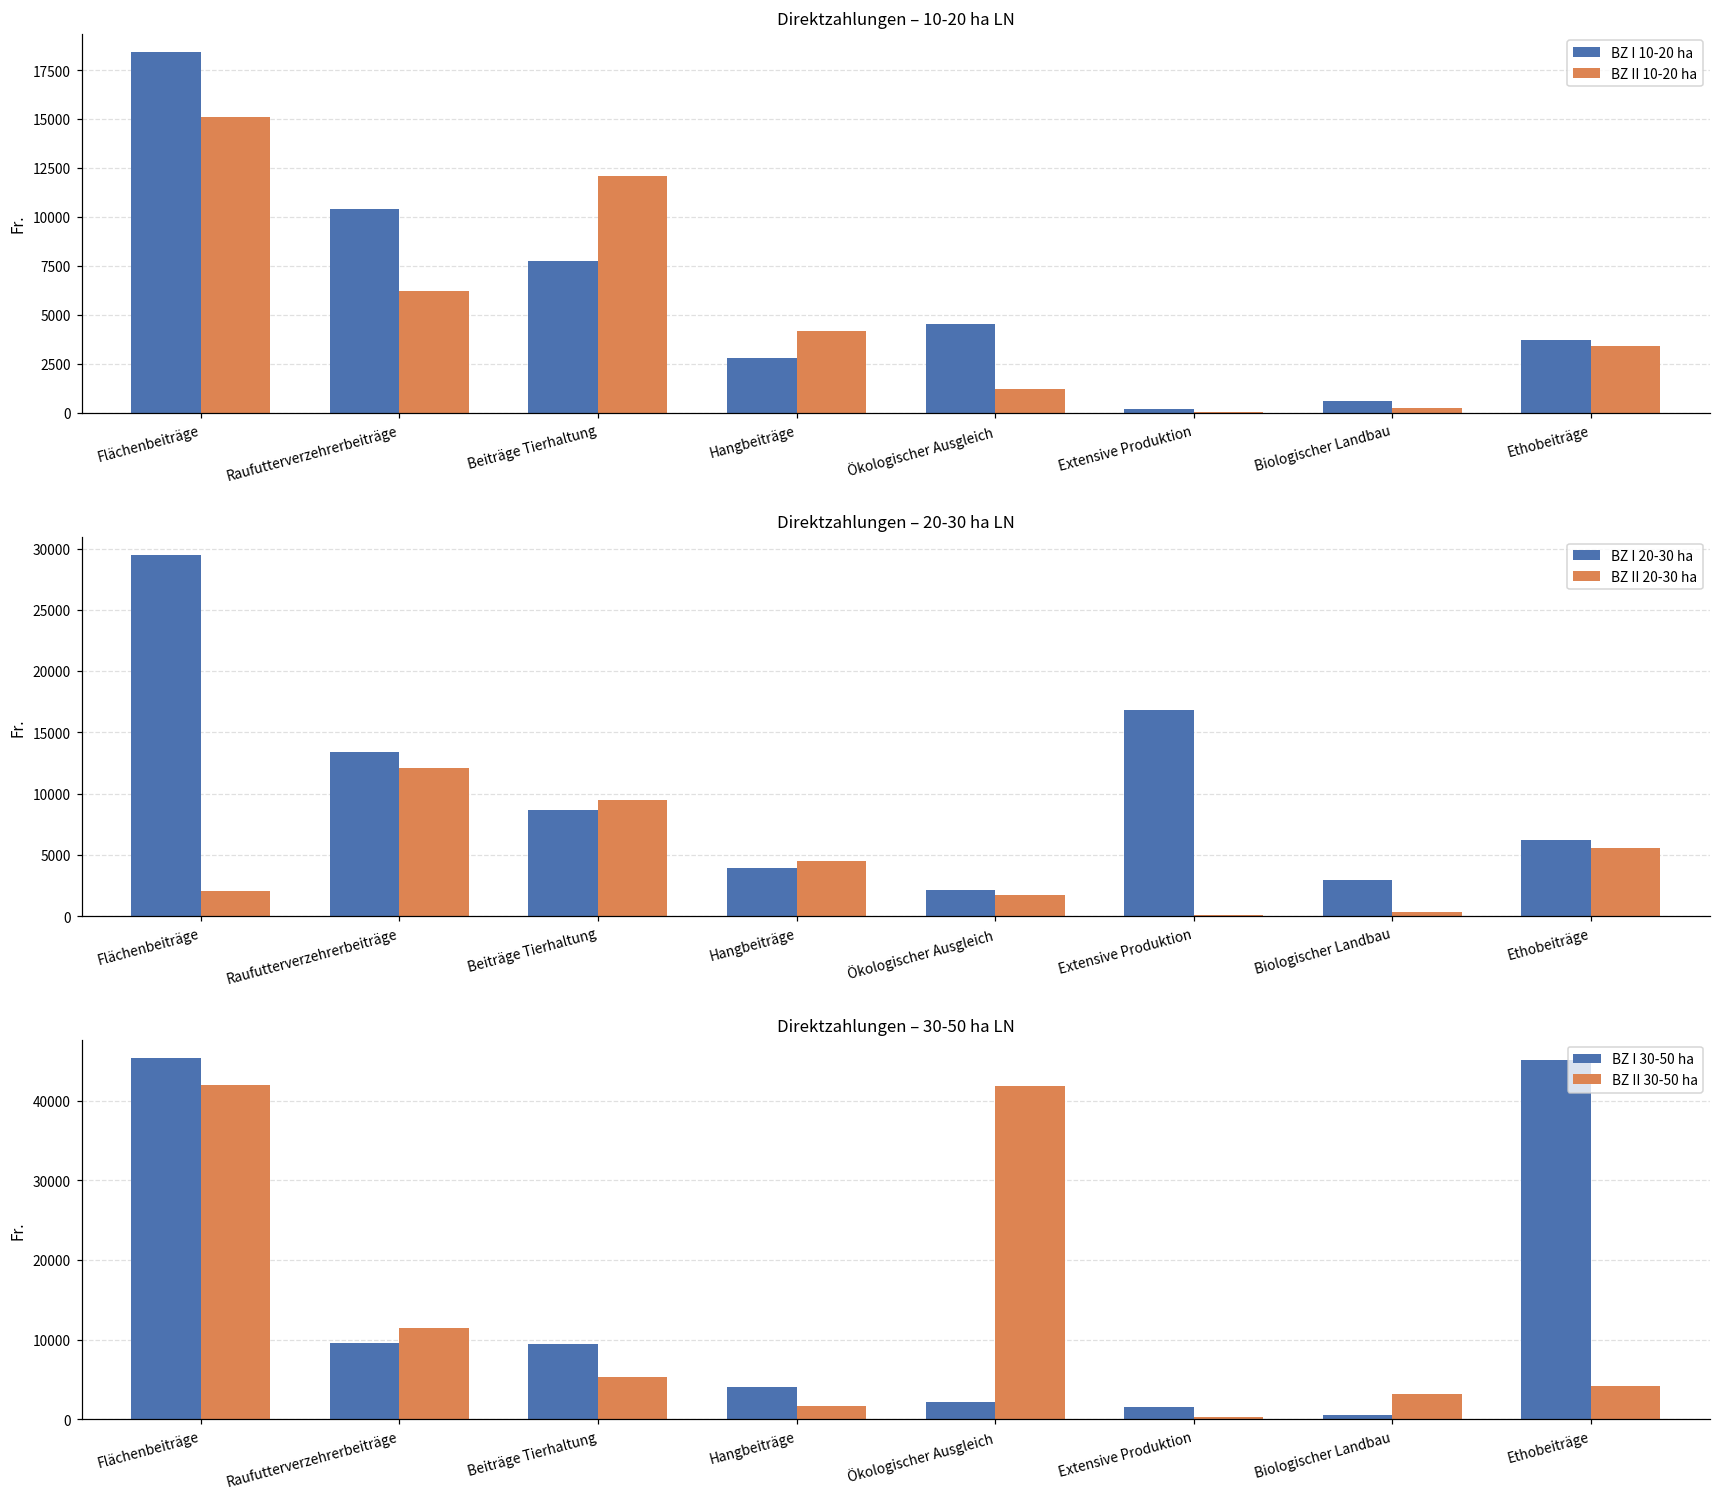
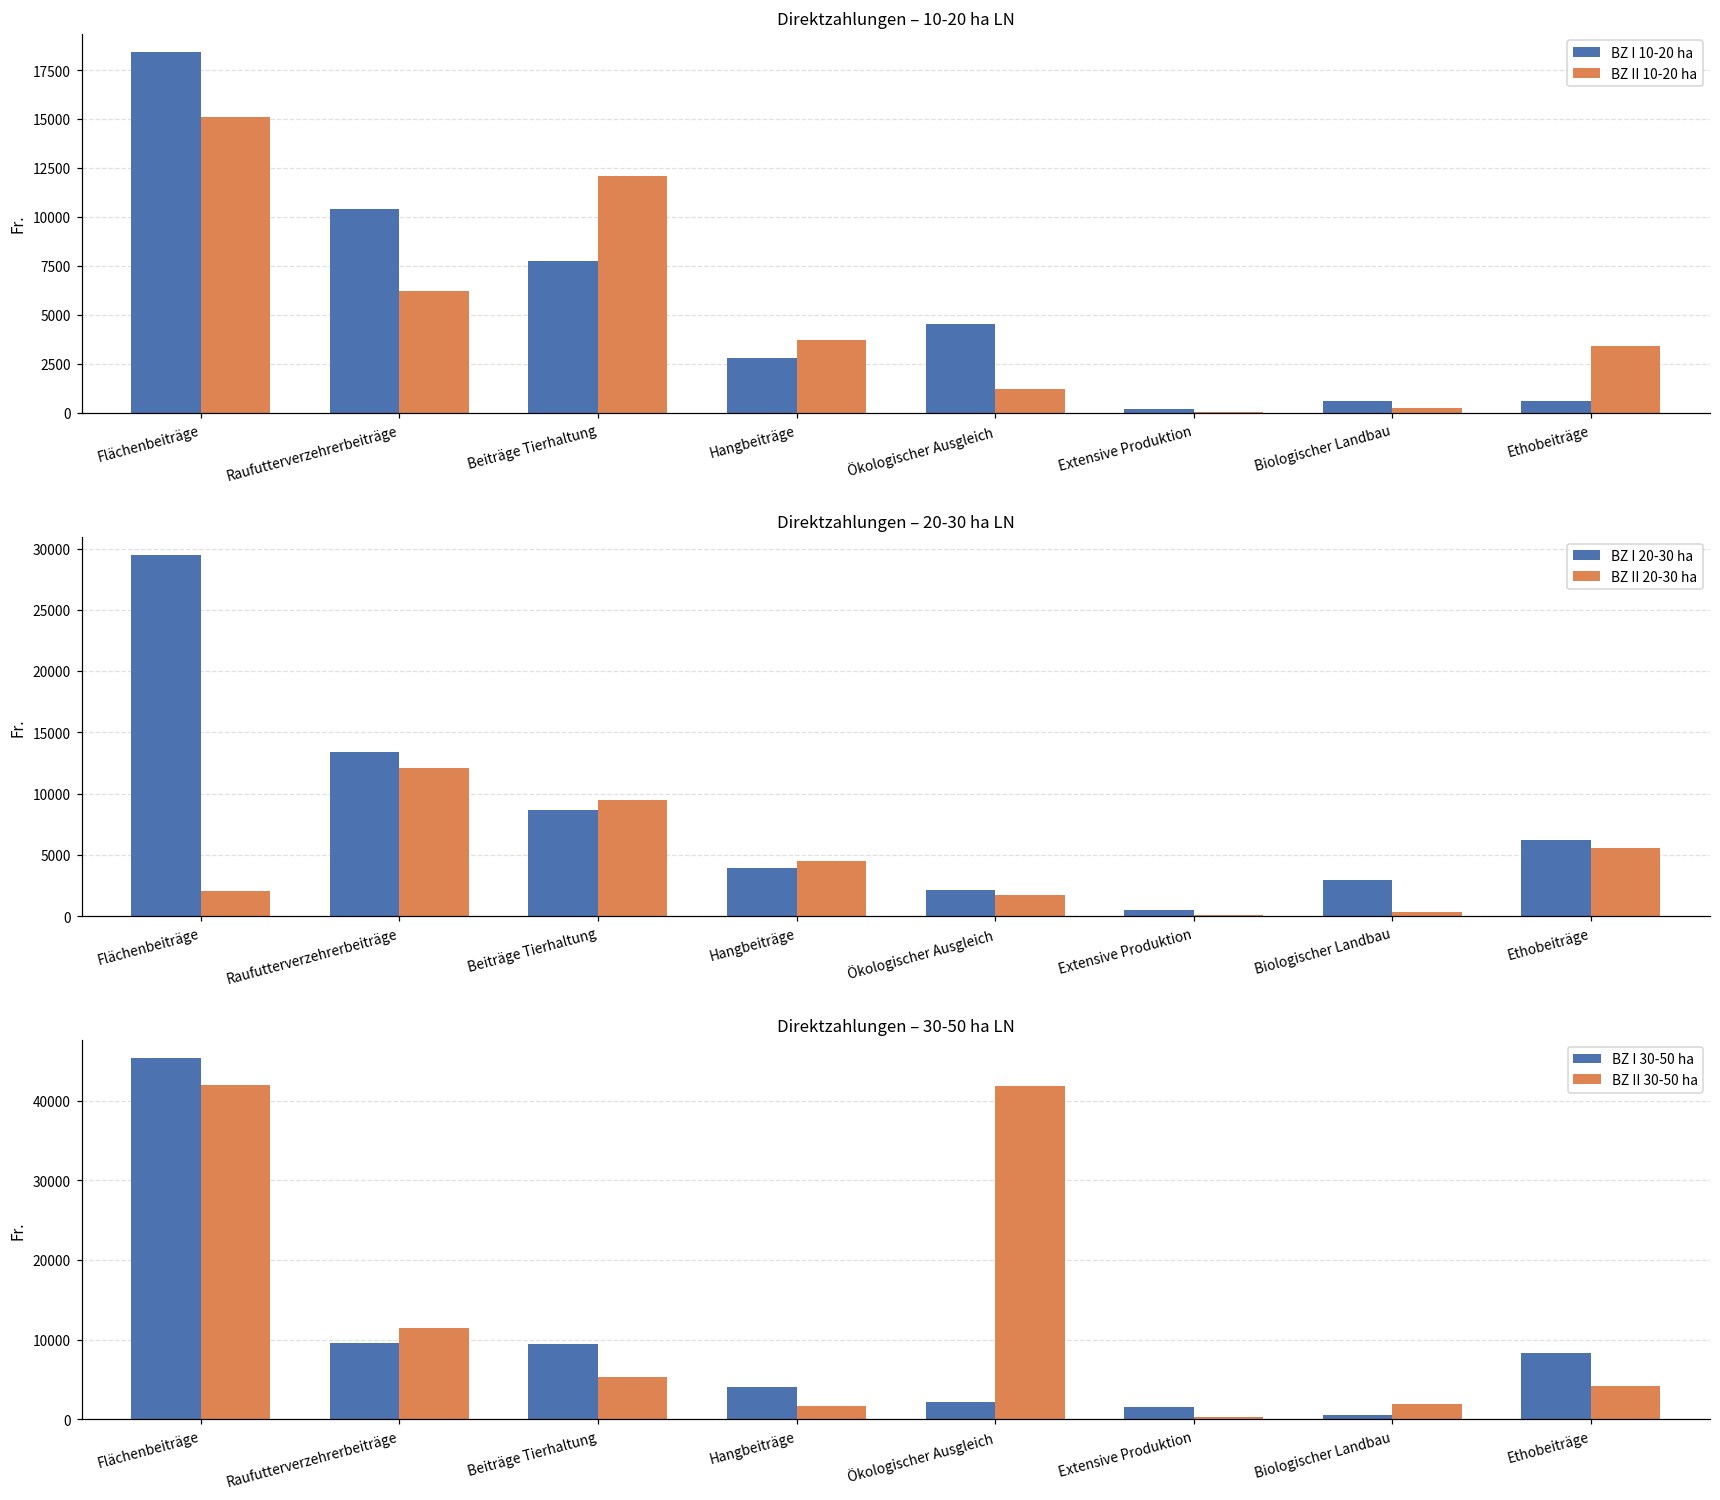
  {
    "Direktzahlungen – 10-20 ha LN": {
      "BZ I 10-20 ha": {
        "Flächenbeiträge": 18400,
        "Raufutterverzehrerbeiträge": 10400,
        "Beiträge Tierhaltung": 7700,
        "Hangbeiträge": 2800,
        "Ökologischer Ausgleich": 4500,
        "Extensive Produktion": 200,
        "Biologischer Landbau": 600,
-       "Ethobeiträge": 3700
+       "Ethobeiträge": 600
      },
      "BZ II 10-20 ha": {
        "Flächenbeiträge": 15100,
        "Raufutterverzehrerbeiträge": 6200,
        "Beiträge Tierhaltung": 12100,
-       "Hangbeiträge": 4200,
+       "Hangbeiträge": 3700,
        "Ökologischer Ausgleich": 1200,
        "Biologischer Landbau": 200,
        "Ethobeiträge": 3400
      }
    },
    "Direktzahlungen – 20-30 ha LN": {
      "BZ I 20-30 ha": {
        "Flächenbeiträge": 29500,
        "Raufutterverzehrerbeiträge": 13400,
        "Beiträge Tierhaltung": 8700,
        "Hangbeiträge": 3900,
        "Ökologischer Ausgleich": 2100,
-       "Extensive Produktion": 16800,
+       "Extensive Produktion": 500,
        "Biologischer Landbau": 3000,
        "Ethobeiträge": 6200
      },
      "BZ II 20-30 ha": {
        "Flächenbeiträge": 2100,
        "Raufutterverzehrerbeiträge": 12100,
        "Beiträge Tierhaltung": 9500,
        "Hangbeiträge": 4500,
        "Ökologischer Ausgleich": 1700,
        "Biologischer Landbau": 400,
        "Ethobeiträge": 5600
      }
    },
    "Direktzahlungen – 30-50 ha LN": {
      "BZ I 30-50 ha": {
        "Flächenbeiträge": 45000,
        "Raufutterverzehrerbeiträge": 10000,
        "Beiträge Tierhaltung": 9000,
        "Hangbeiträge": 4000,
        "Ökologischer Ausgleich": 2000,
        "Extensive Produktion": 1000,
        "Biologischer Landbau": 1000,
-       "Ethobeiträge": 45000
+       "Ethobeiträge": 8000
      },
      "BZ II 30-50 ha": {
        "Flächenbeiträge": 42000,
        "Raufutterverzehrerbeiträge": 11000,
        "Beiträge Tierhaltung": 5000,
        "Hangbeiträge": 2000,
        "Ökologischer Ausgleich": 42000,
-       "Biologischer Landbau": 3000,
+       "Biologischer Landbau": 2000,
        "Ethobeiträge": 4000
      }
    }
  }
